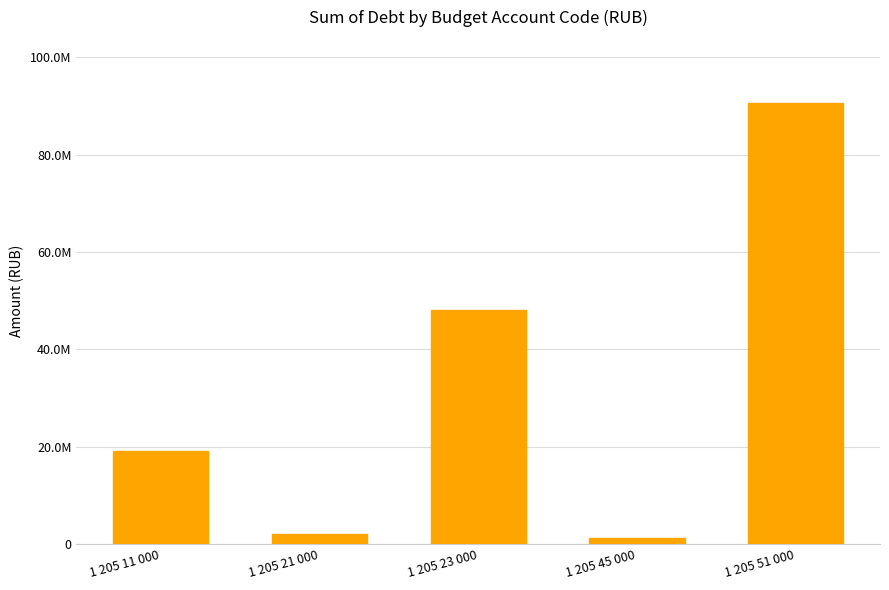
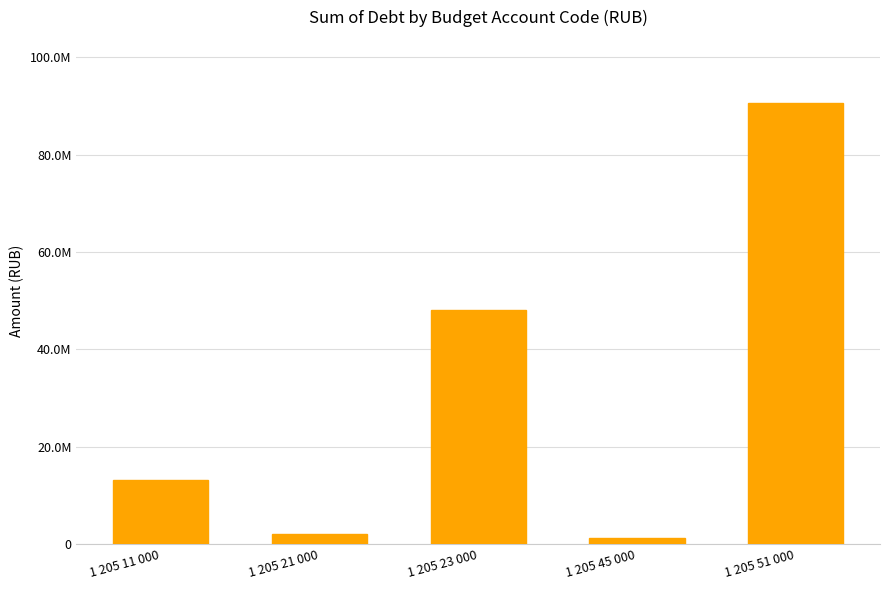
  {
-   "1 205 11 000": 19000000,
+   "1 205 11 000": 13000000,
    "1 205 21 000": 2000000,
    "1 205 23 000": 48000000,
    "1 205 45 000": 1000000,
    "1 205 51 000": 91000000
  }
